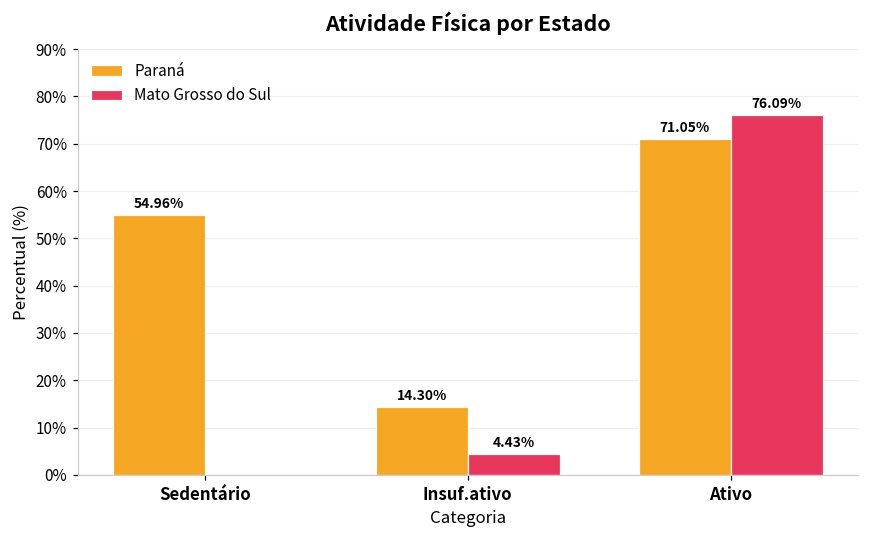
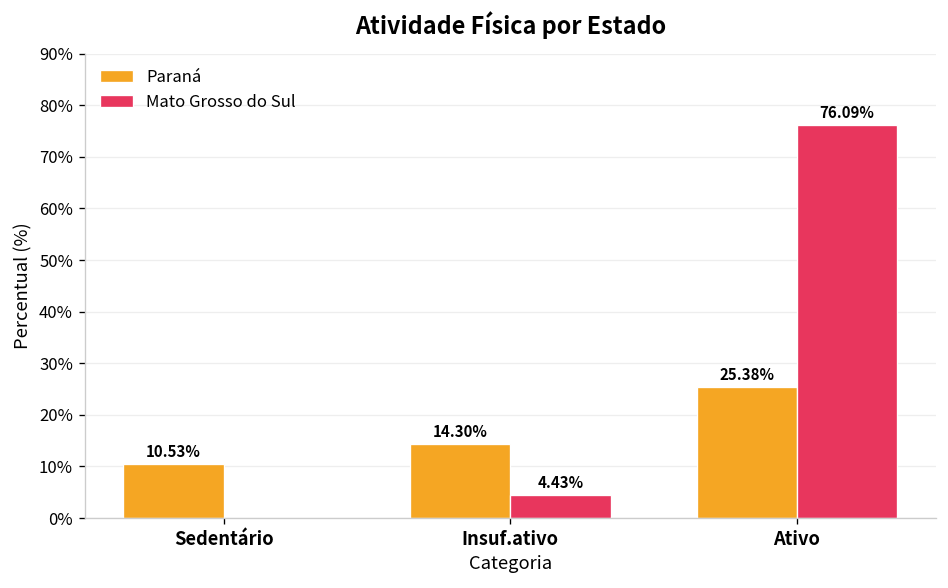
  {
    "Paraná": {
-     "Sedentário": "54.96%",
+     "Sedentário": "10.53%",
      "Insuf.ativo": "14.30%",
-     "Ativo": "71.05%"
+     "Ativo": "25.38%"
    },
    "Mato Grosso do Sul": {
      "Insuf.ativo": "4.43%",
      "Ativo": "76.09%"
    }
  }
